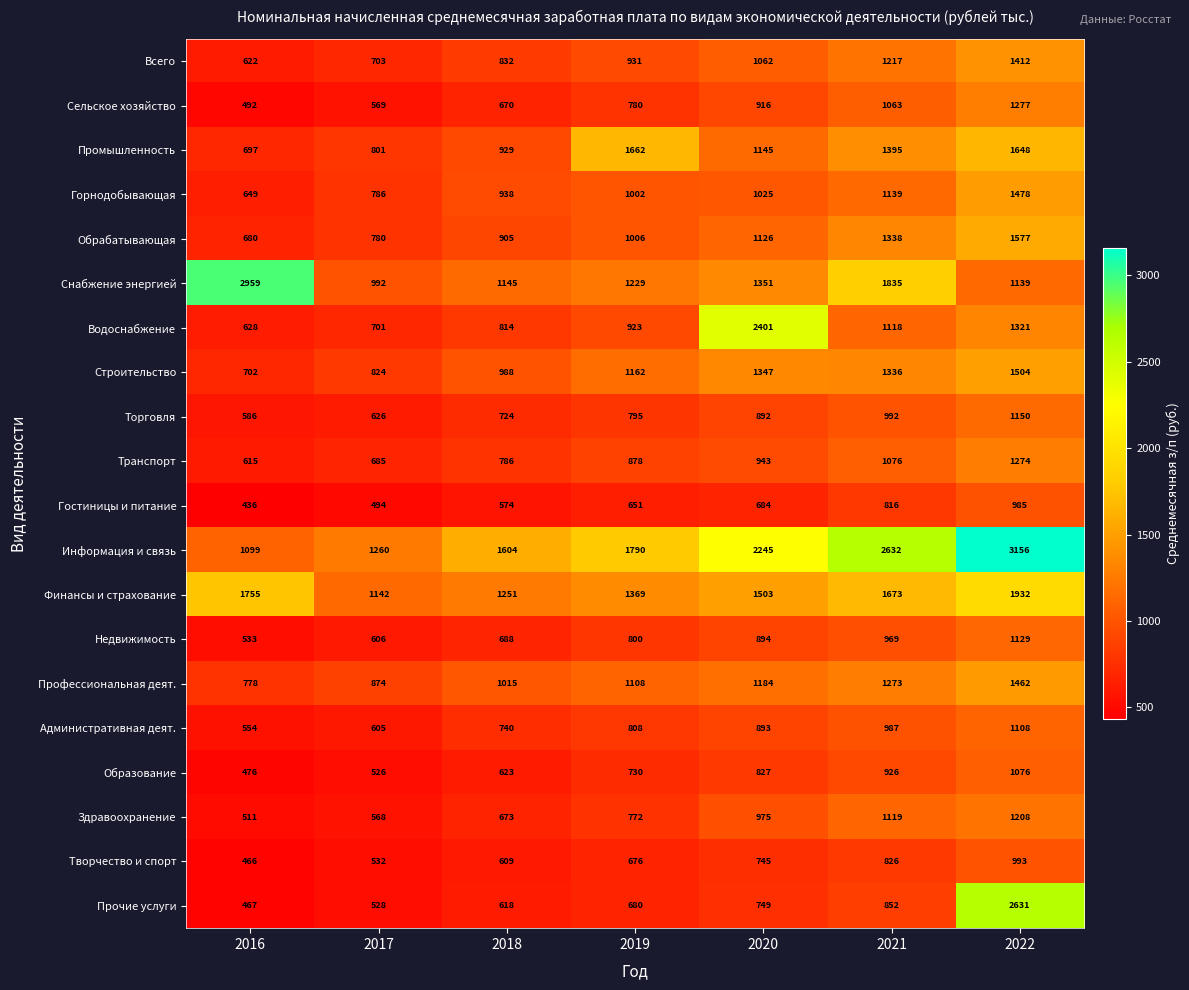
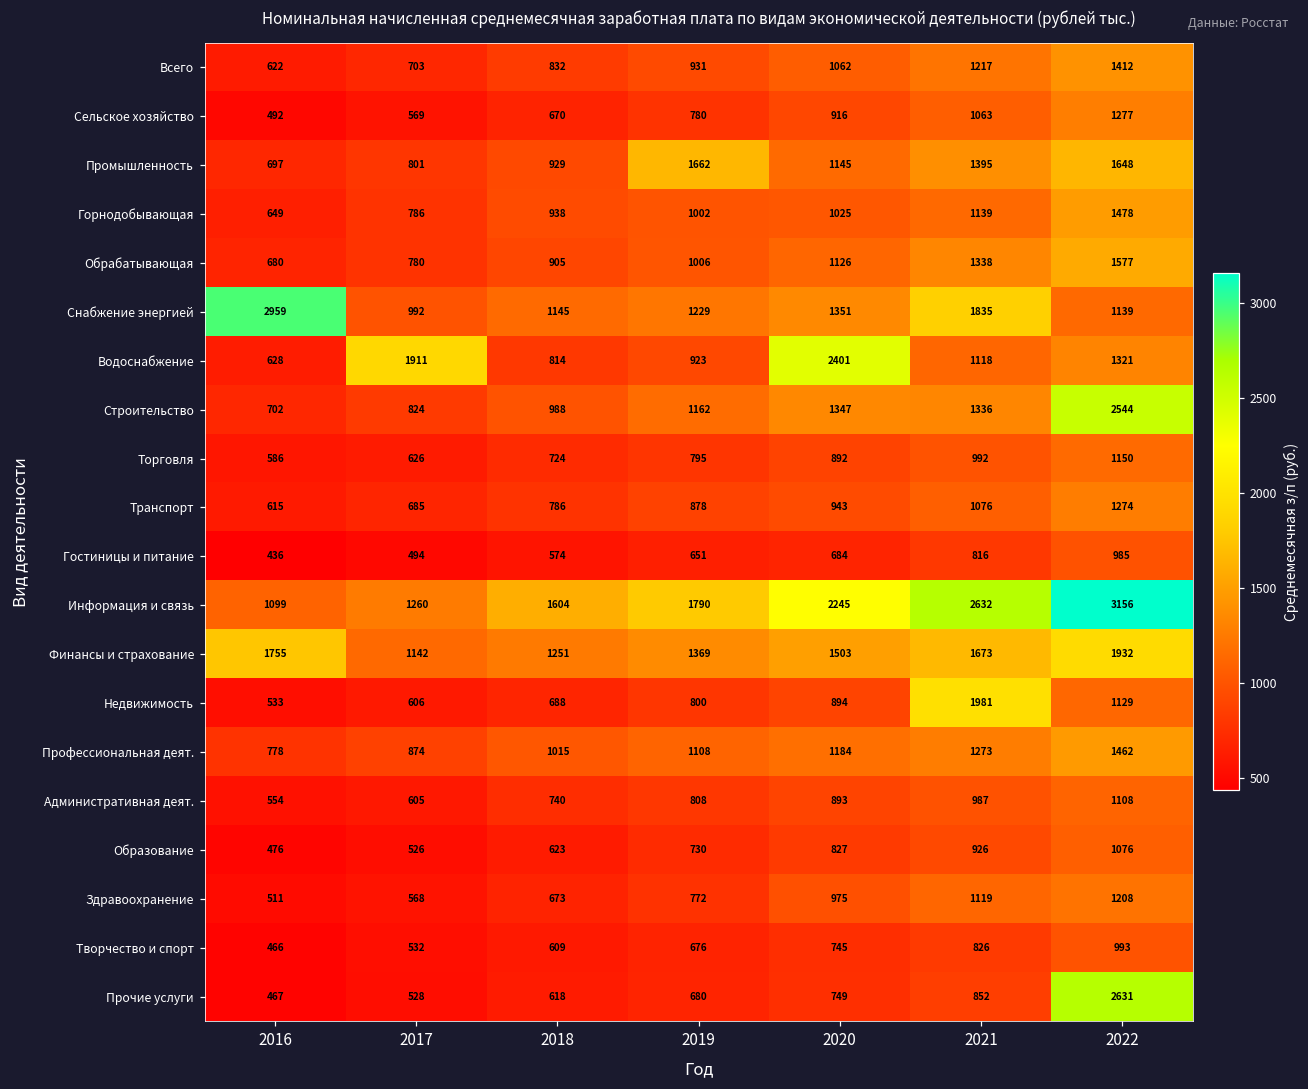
  {
    "Всего": {
      "2016": 622,
      "2017": 703,
      "2018": 832,
      "2019": 931,
      "2020": 1062,
      "2021": 1217,
      "2022": 1412
    },
    "Сельское хозяйство": {
      "2016": 492,
      "2017": 569,
      "2018": 670,
      "2019": 780,
      "2020": 916,
      "2021": 1063,
      "2022": 1277
    },
    "Промышленность": {
      "2016": 697,
      "2017": 801,
      "2018": 929,
      "2019": 1662,
      "2020": 1145,
      "2021": 1395,
      "2022": 1648
    },
    "Горнодобывающая": {
      "2016": 649,
      "2017": 786,
      "2018": 938,
      "2019": 1002,
      "2020": 1025,
      "2021": 1139,
      "2022": 1478
    },
    "Обрабатывающая": {
      "2016": 680,
      "2017": 780,
      "2018": 905,
      "2019": 1006,
      "2020": 1126,
      "2021": 1338,
      "2022": 1577
    },
    "Снабжение энергией": {
      "2016": 2959,
      "2017": 992,
      "2018": 1145,
      "2019": 1229,
      "2020": 1351,
      "2021": 1835,
      "2022": 1139
    },
    "Водоснабжение": {
      "2016": 628,
-     "2017": 701,
+     "2017": 1911,
      "2018": 814,
      "2019": 923,
      "2020": 2401,
      "2021": 1118,
      "2022": 1321
    },
    "Строительство": {
      "2016": 702,
      "2017": 824,
      "2018": 988,
      "2019": 1162,
      "2020": 1347,
      "2021": 1336,
-     "2022": 1504
+     "2022": 2544
    },
    "Торговля": {
      "2016": 586,
      "2017": 626,
      "2018": 724,
      "2019": 795,
      "2020": 892,
      "2021": 992,
      "2022": 1150
    },
    "Транспорт": {
      "2016": 615,
      "2017": 685,
      "2018": 786,
      "2019": 878,
      "2020": 943,
      "2021": 1076,
      "2022": 1274
    },
    "Гостиницы и питание": {
      "2016": 436,
      "2017": 494,
      "2018": 574,
      "2019": 651,
      "2020": 684,
      "2021": 816,
      "2022": 985
    },
    "Информация и связь": {
      "2016": 1099,
      "2017": 1260,
      "2018": 1604,
      "2019": 1790,
      "2020": 2245,
      "2021": 2632,
      "2022": 3156
    },
    "Финансы и страхование": {
      "2016": 1755,
      "2017": 1142,
      "2018": 1251,
      "2019": 1369,
      "2020": 1503,
      "2021": 1673,
      "2022": 1932
    },
    "Недвижимость": {
      "2016": 533,
      "2017": 606,
      "2018": 688,
      "2019": 800,
      "2020": 894,
-     "2021": 969,
+     "2021": 1981,
      "2022": 1129
    },
    "Профессиональная деят.": {
      "2016": 778,
      "2017": 874,
      "2018": 1015,
      "2019": 1108,
      "2020": 1184,
      "2021": 1273,
      "2022": 1462
    },
    "Административная деят.": {
      "2016": 554,
      "2017": 605,
      "2018": 740,
      "2019": 808,
      "2020": 893,
      "2021": 987,
      "2022": 1108
    },
    "Образование": {
      "2016": 476,
      "2017": 526,
      "2018": 623,
      "2019": 730,
      "2020": 827,
      "2021": 926,
      "2022": 1076
    },
    "Здравоохранение": {
      "2016": 511,
      "2017": 568,
      "2018": 673,
      "2019": 772,
      "2020": 975,
      "2021": 1119,
      "2022": 1208
    },
    "Творчество и спорт": {
      "2016": 466,
      "2017": 532,
      "2018": 609,
      "2019": 676,
      "2020": 745,
      "2021": 826,
      "2022": 993
    },
    "Прочие услуги": {
      "2016": 467,
      "2017": 528,
      "2018": 618,
      "2019": 680,
      "2020": 749,
      "2021": 852,
      "2022": 2631
    }
  }
